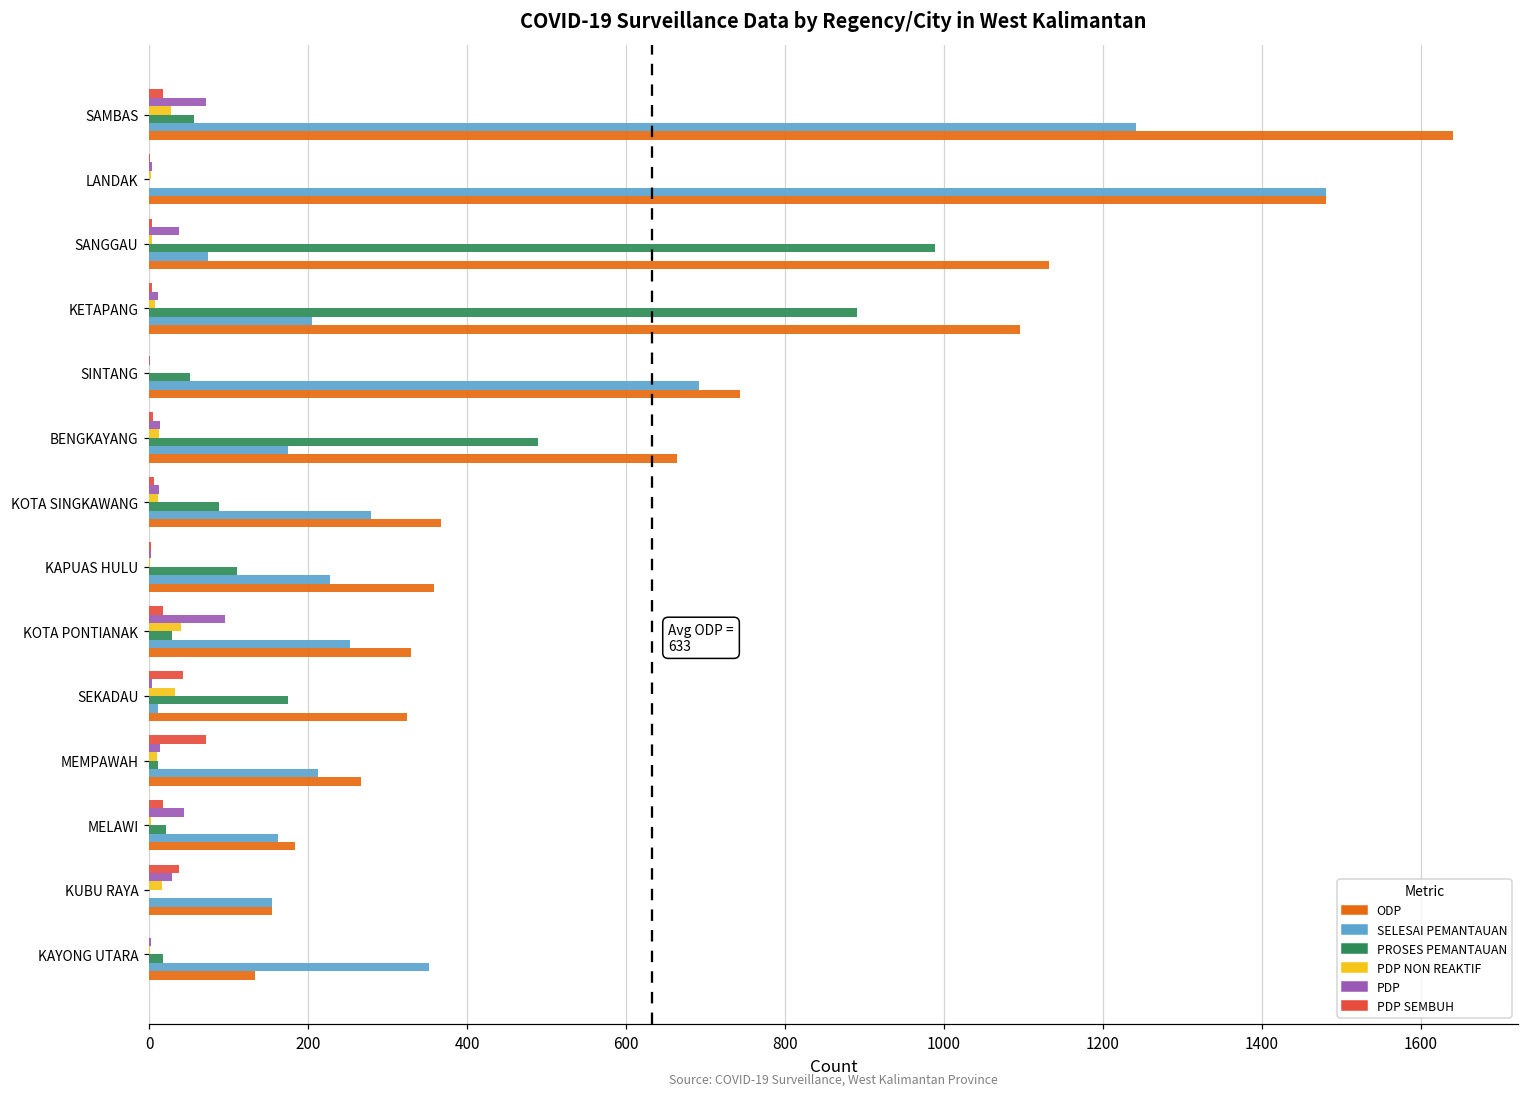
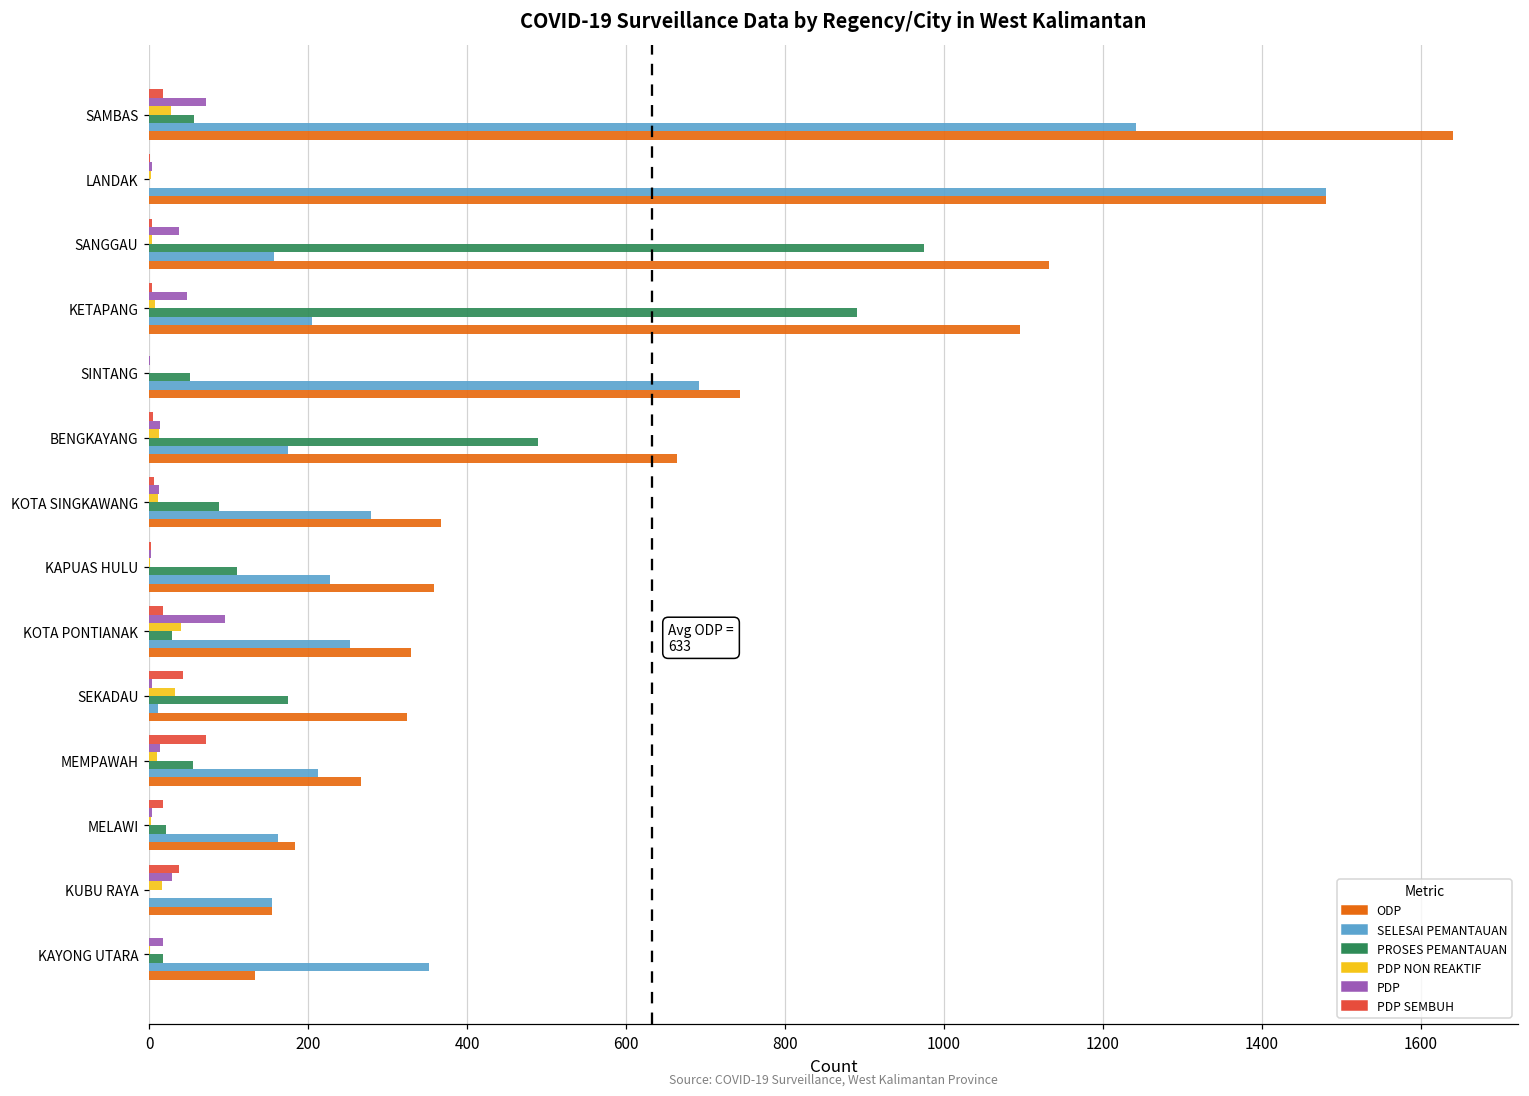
  {
    "SELESAI PEMANTAUAN": {
      "SAMBAS": 1240,
      "LANDAK": 1480,
-     "SANGGAU": 70,
+     "SANGGAU": 160,
      "KETAPANG": 210,
      "SINTANG": 690,
      "BENGKAYANG": 180,
      "KOTA SINGKAWANG": 280,
      "KAPUAS HULU": 230,
      "KOTA PONTIANAK": 250,
      "SEKADAU": 10,
      "MEMPAWAH": 210,
      "MELAWI": 160,
      "KUBU RAYA": 150,
      "KAYONG UTARA": 350
    },
    "PROSES PEMANTAUAN": {
      "SAMBAS": 60,
      "LANDAK": 0,
-     "SANGGAU": 990,
+     "SANGGAU": 980,
      "KETAPANG": 890,
      "SINTANG": 50,
      "BENGKAYANG": 490,
      "KOTA SINGKAWANG": 90,
      "KAPUAS HULU": 110,
      "KOTA PONTIANAK": 30,
      "SEKADAU": 180,
-     "MEMPAWAH": 10,
+     "MEMPAWAH": 60,
      "MELAWI": 20,
      "KUBU RAYA": 0,
      "KAYONG UTARA": 20
    },
    "PDP NON REAKTIF": {
      "SAMBAS": 30,
      "SANGGAU": 0,
      "KETAPANG": 10,
      "SINTANG": 0,
      "BENGKAYANG": 10,
      "KOTA SINGKAWANG": 10,
      "KOTA PONTIANAK": 40,
      "SEKADAU": 30,
      "MEMPAWAH": 10,
      "KUBU RAYA": 20
    },
    "PDP": {
      "SAMBAS": 70,
      "SANGGAU": 40,
-     "KETAPANG": 10,
+     "KETAPANG": 50,
      "BENGKAYANG": 10,
      "KOTA SINGKAWANG": 10,
      "KOTA PONTIANAK": 100,
      "MEMPAWAH": 10,
-     "MELAWI": 40,
+     "MELAWI": 0,
      "KUBU RAYA": 30,
-     "KAYONG UTARA": 0
+     "KAYONG UTARA": 20
    }
  }
